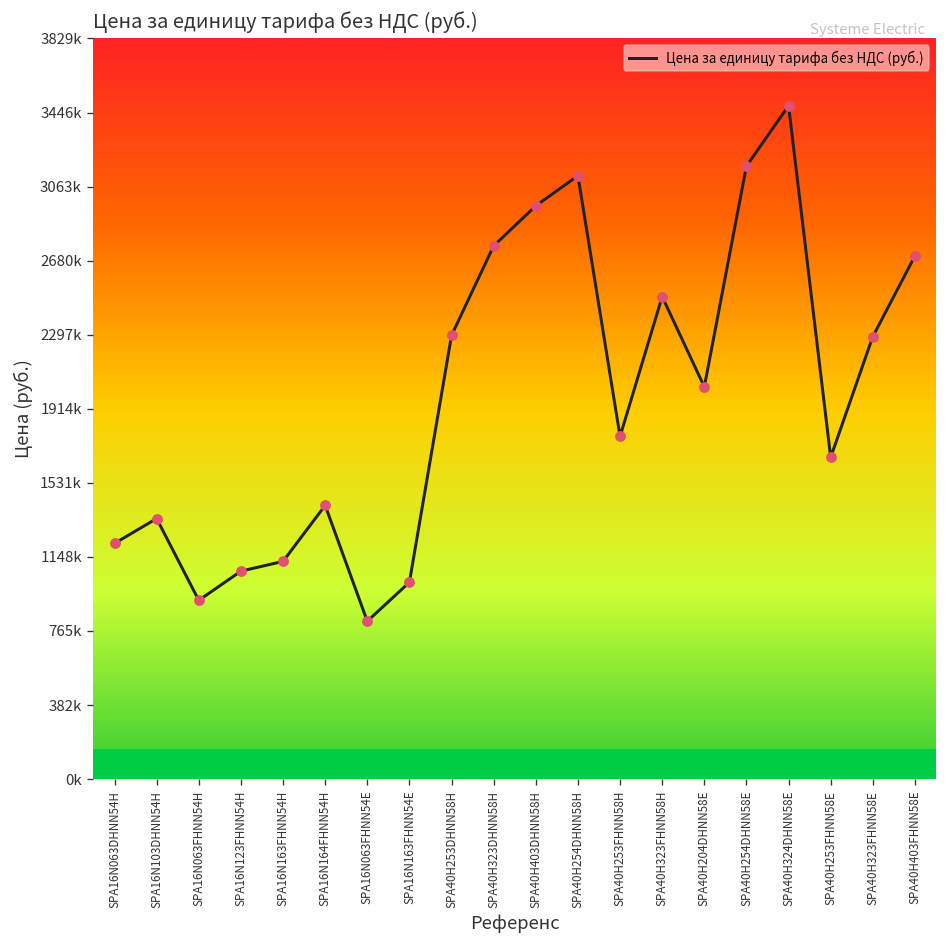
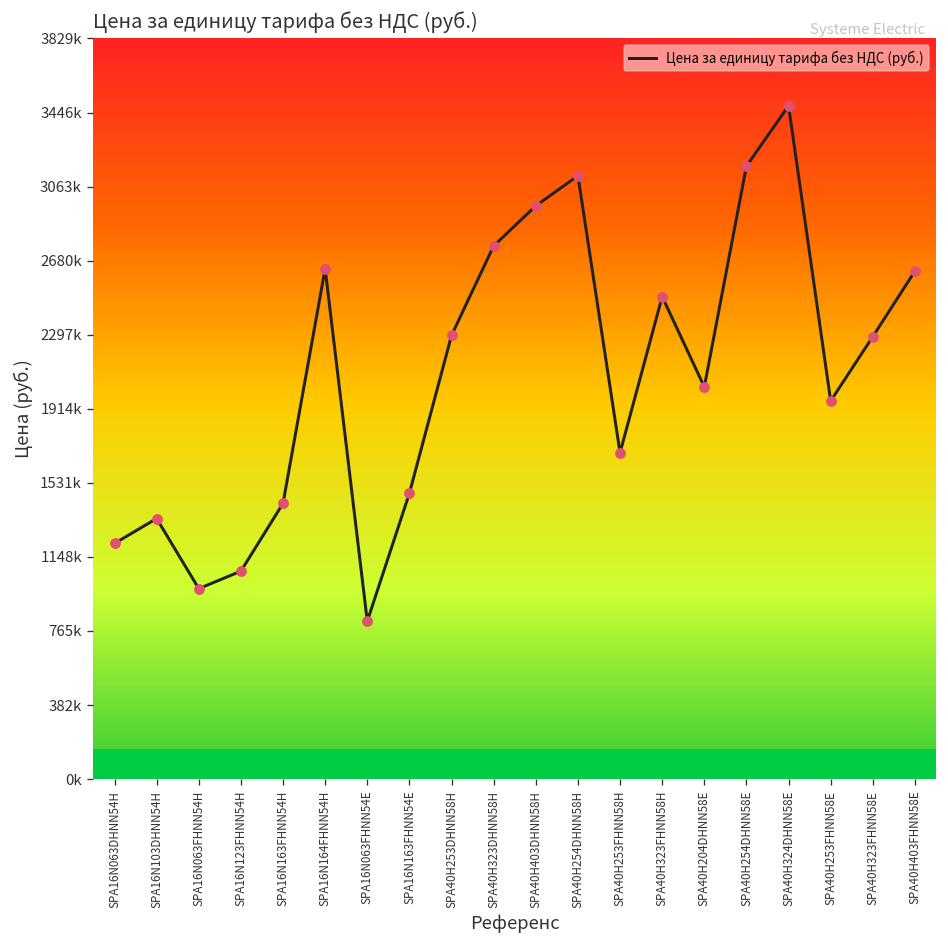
  {
    "SPA16N063DHNN54H": 1220000,
    "SPA16N103DHNN54H": 1350000,
-   "SPA16N063FHNN54H": 920000,
+   "SPA16N063FHNN54H": 980000,
    "SPA16N123FHNN54H": 1080000,
-   "SPA16N163FHNN54H": 1130000,
-   "SPA16N164FHNN54H": 1420000,
+   "SPA16N163FHNN54H": 1430000,
+   "SPA16N164FHNN54H": 2640000,
    "SPA16N063FHNN54E": 820000,
-   "SPA16N163FHNN54E": 1020000,
+   "SPA16N163FHNN54E": 1480000,
    "SPA40H253DHNN58H": 2290000,
    "SPA40H323DHNN58H": 2760000,
    "SPA40H403DHNN58H": 2960000,
    "SPA40H254DHNN58H": 3120000,
-   "SPA40H253FHNN58H": 1770000,
+   "SPA40H253FHNN58H": 1690000,
    "SPA40H323FHNN58H": 2490000,
    "SPA40H204DHNN58E": 2030000,
    "SPA40H254DHNN58E": 3170000,
    "SPA40H324DHNN58E": 3480000,
-   "SPA40H253FHNN58E": 1660000,
+   "SPA40H253FHNN58E": 1960000,
    "SPA40H323FHNN58E": 2290000,
-   "SPA40H403FHNN58E": 2710000
+   "SPA40H403FHNN58E": 2630000
  }
